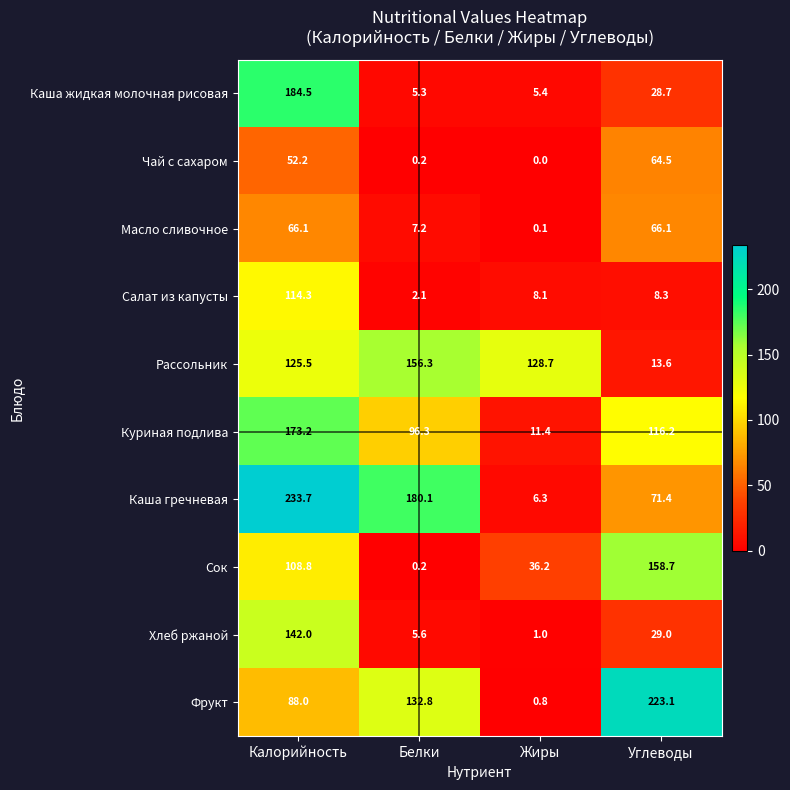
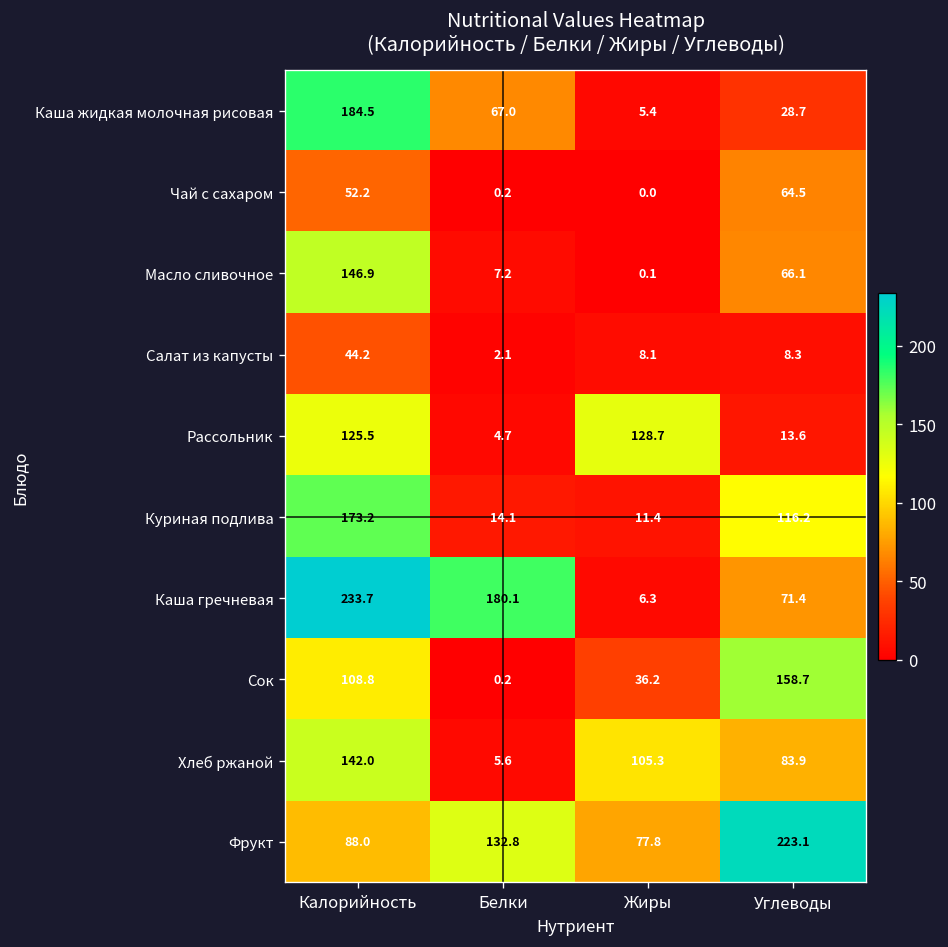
  {
    "Каша жидкая молочная рисовая": {
      "Калорийность": 184.5,
-     "Белки": 5.3,
+     "Белки": 67.0,
      "Жиры": 5.4,
      "Углеводы": 28.7
    },
    "Чай с сахаром": {
      "Калорийность": 52.2,
      "Белки": 0.2,
      "Жиры": 0.0,
      "Углеводы": 64.5
    },
    "Масло сливочное": {
-     "Калорийность": 66.1,
+     "Калорийность": 146.9,
      "Белки": 7.2,
      "Жиры": 0.1,
      "Углеводы": 66.1
    },
    "Салат из капусты": {
-     "Калорийность": 114.3,
+     "Калорийность": 44.2,
      "Белки": 2.1,
      "Жиры": 8.1,
      "Углеводы": 8.3
    },
    "Рассольник": {
      "Калорийность": 125.5,
-     "Белки": 156.3,
+     "Белки": 4.7,
      "Жиры": 128.7,
      "Углеводы": 13.6
    },
    "Куриная подлива": {
      "Калорийность": 173.2,
-     "Белки": 96.3,
+     "Белки": 14.1,
      "Жиры": 11.4,
      "Углеводы": 116.2
    },
    "Каша гречневая": {
      "Калорийность": 233.7,
      "Белки": 180.1,
      "Жиры": 6.3,
      "Углеводы": 71.4
    },
    "Сок": {
      "Калорийность": 108.8,
      "Белки": 0.2,
      "Жиры": 36.2,
      "Углеводы": 158.7
    },
    "Хлеб ржаной": {
      "Калорийность": 142.0,
      "Белки": 5.6,
-     "Жиры": 1.0,
-     "Углеводы": 29.0
+     "Жиры": 105.3,
+     "Углеводы": 83.9
    },
    "Фрукт": {
      "Калорийность": 88.0,
      "Белки": 132.8,
-     "Жиры": 0.8,
+     "Жиры": 77.8,
      "Углеводы": 223.1
    }
  }
